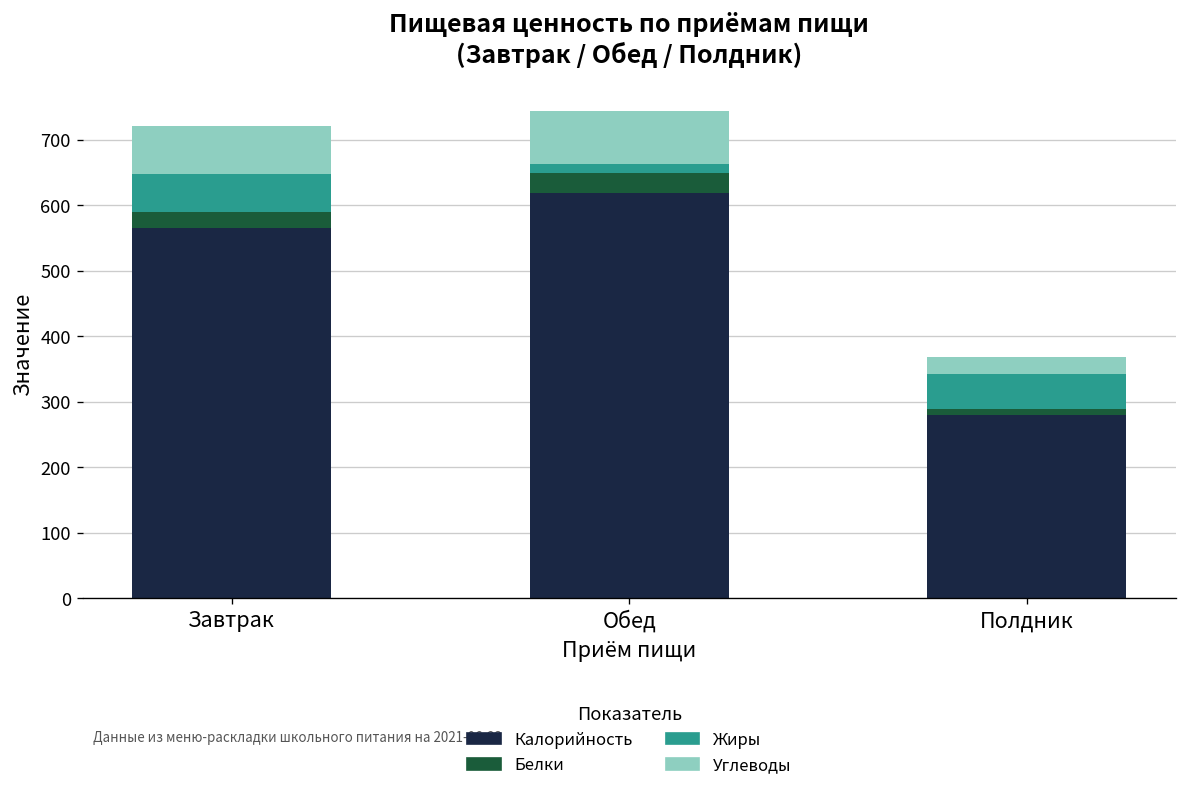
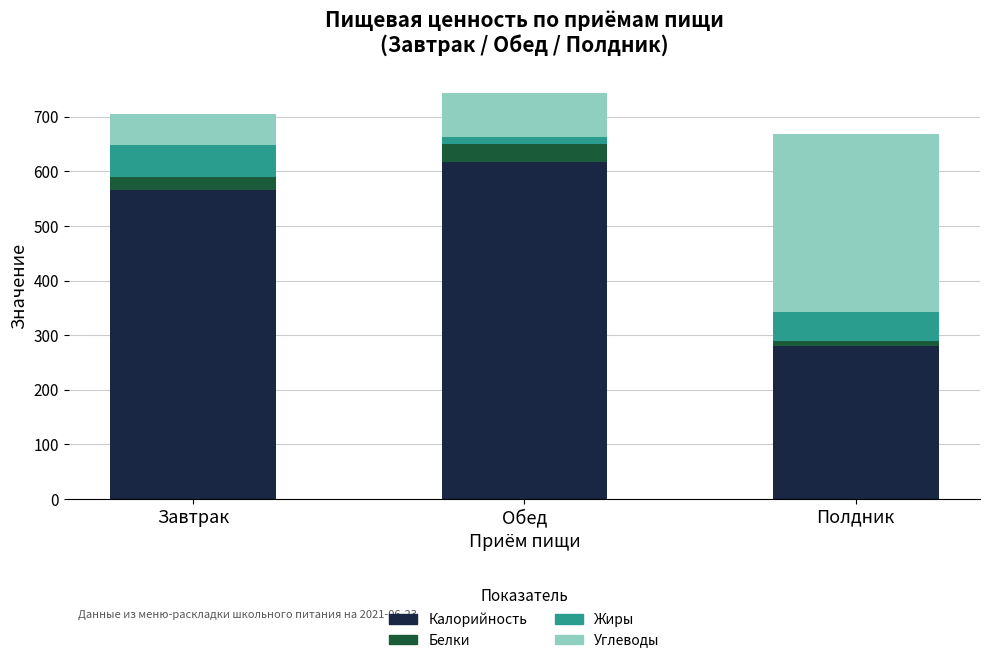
  {
    "Жиры": {
      "Завтрак": 60,
      "Обед": 10,
      "Полдник": 50
    },
    "Углеводы": {
-     "Завтрак": 70,
+     "Завтрак": 60,
      "Обед": 80,
-     "Полдник": 30
+     "Полдник": 330
    }
  }
